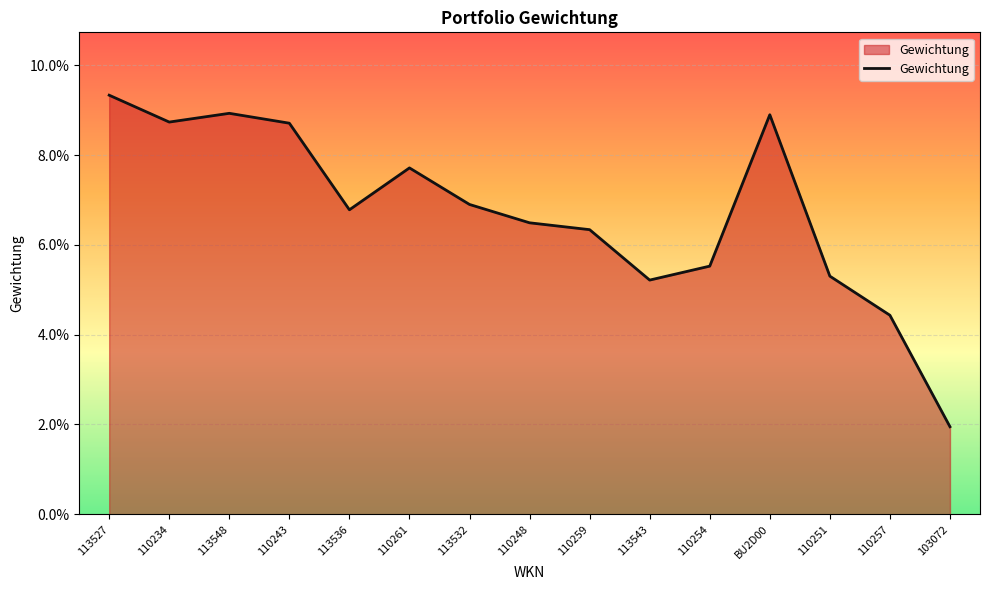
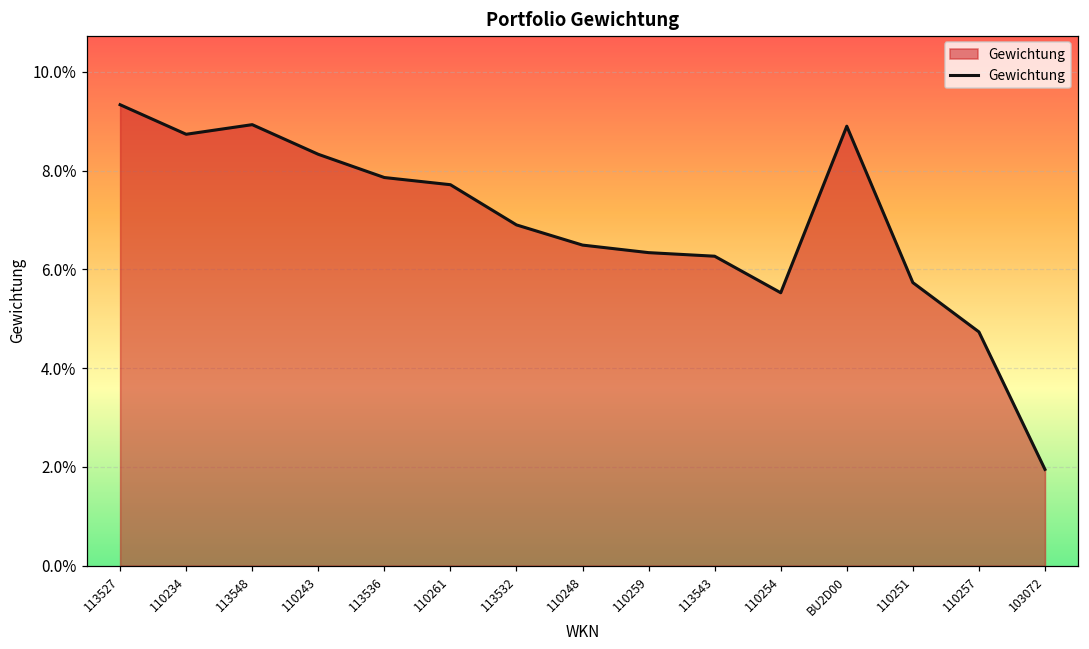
  {
    "113527": "9.3%",
    "110234": "8.7%",
    "113548": "8.9%",
-   "110243": "8.7%",
-   "113536": "6.8%",
+   "110243": "8.3%",
+   "113536": "7.9%",
    "110261": "7.7%",
    "113532": "6.9%",
    "110248": "6.5%",
    "110259": "6.3%",
-   "113543": "5.2%",
+   "113543": "6.3%",
    "110254": "5.5%",
    "BU2D00": "8.9%",
-   "110251": "5.3%",
-   "110257": "4.4%",
+   "110251": "5.7%",
+   "110257": "4.7%",
    "103072": "2.0%"
  }
